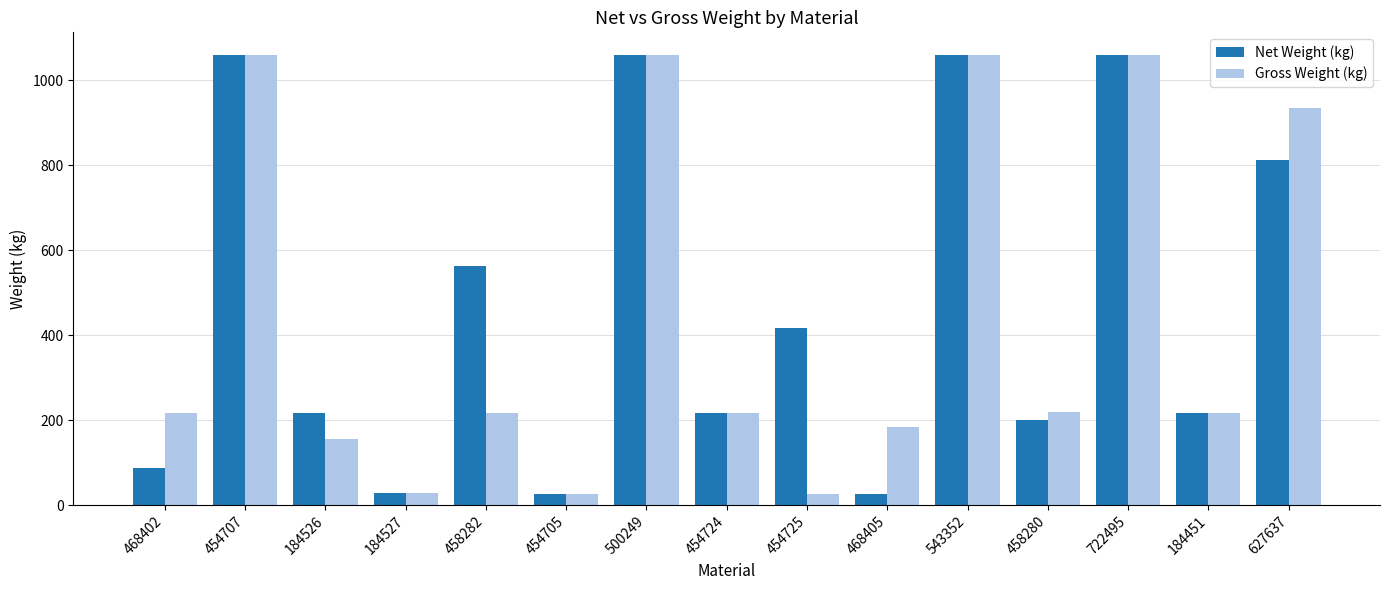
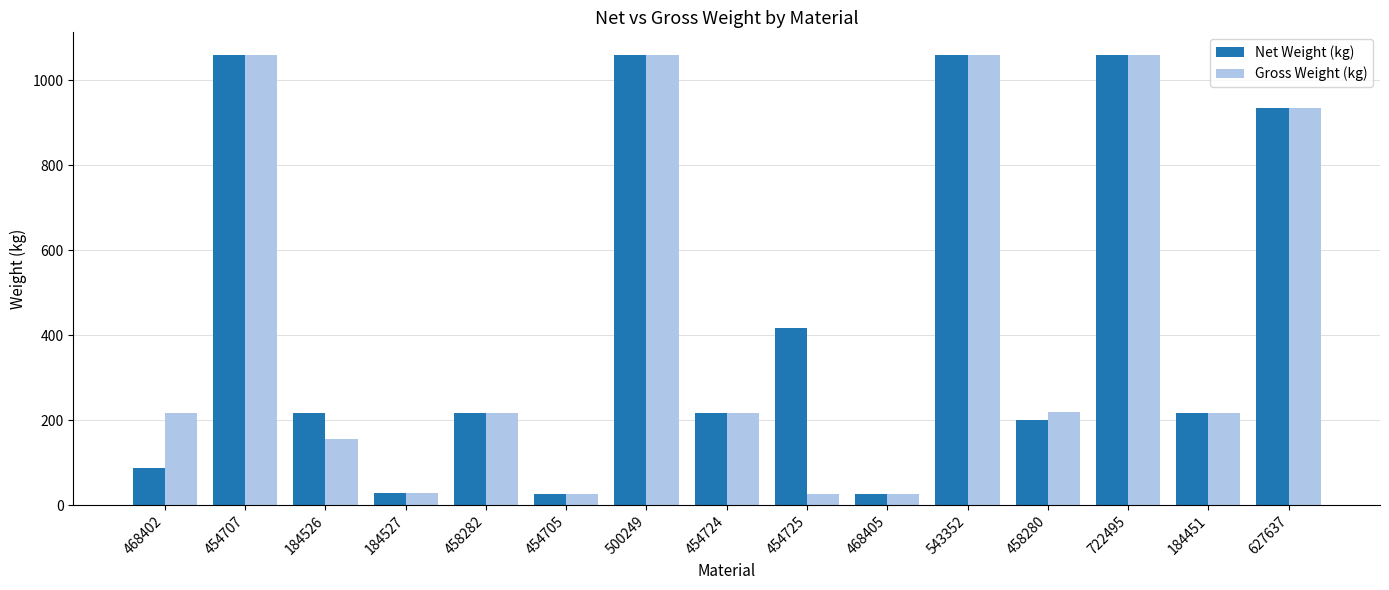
  {
    "Net Weight (kg)": {
      "468402": 90,
      "454707": 1060,
      "184526": 220,
      "184527": 30,
-     "458282": 560,
+     "458282": 220,
      "454705": 30,
      "500249": 1060,
      "454724": 220,
      "454725": 420,
      "468405": 30,
      "543352": 1060,
      "458280": 200,
      "722495": 1060,
      "184451": 220,
-     "627637": 810
+     "627637": 940
    },
    "Gross Weight (kg)": {
      "468402": 220,
      "454707": 1060,
      "184526": 150,
      "184527": 30,
      "458282": 220,
      "454705": 30,
      "500249": 1060,
      "454724": 220,
      "454725": 30,
-     "468405": 180,
+     "468405": 30,
      "543352": 1060,
      "458280": 220,
      "722495": 1060,
      "184451": 220,
      "627637": 940
    }
  }
